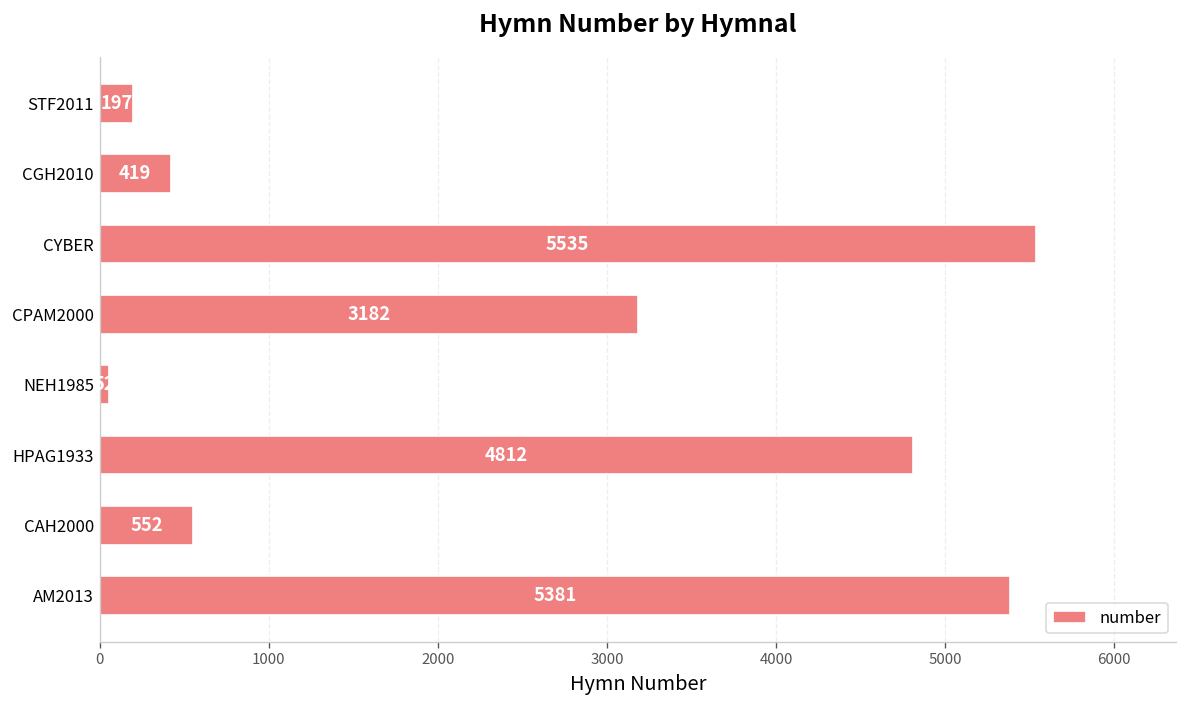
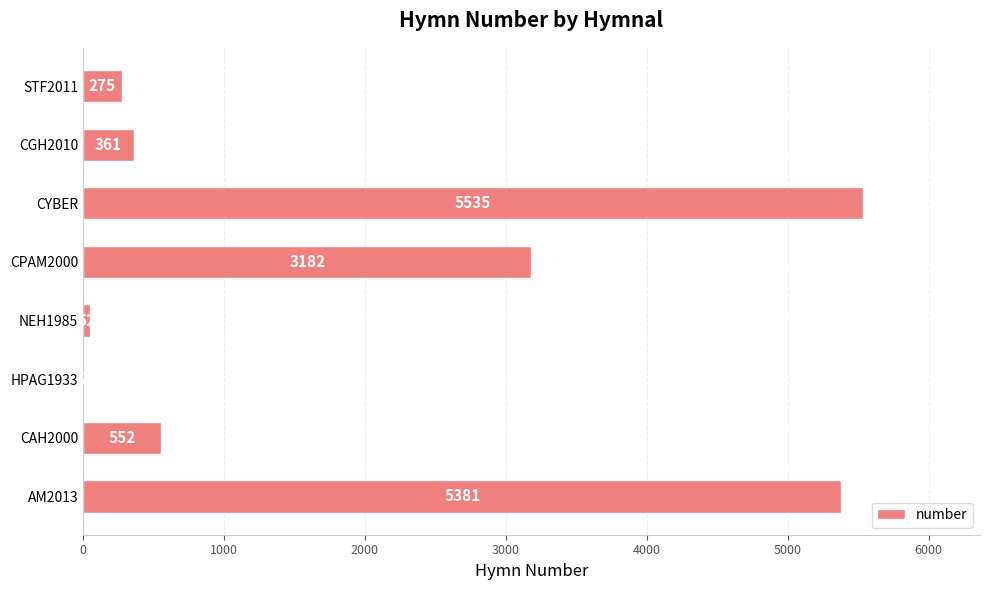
  {
-   "STF2011": 197,
-   "CGH2010": 419,
+   "STF2011": 275,
+   "CGH2010": 361,
    "CYBER": 5535,
    "CPAM2000": 3182,
-   "HPAG1933": 4810,
+   "HPAG1933": 10,
    "CAH2000": 552,
    "AM2013": 5381
  }
